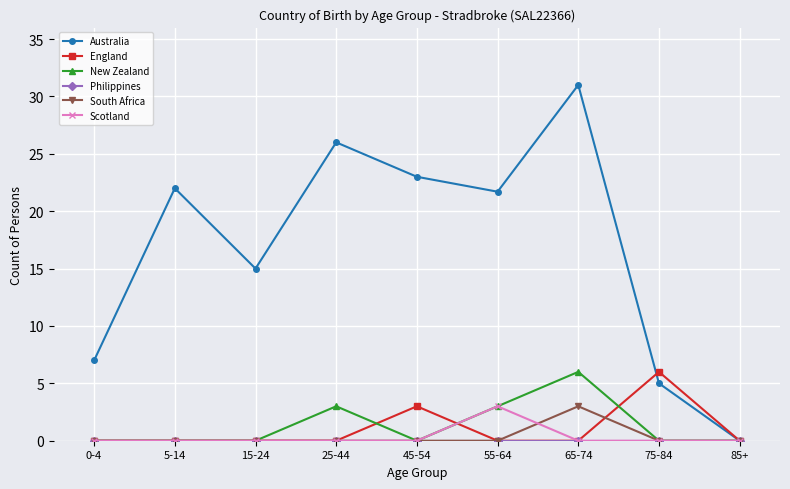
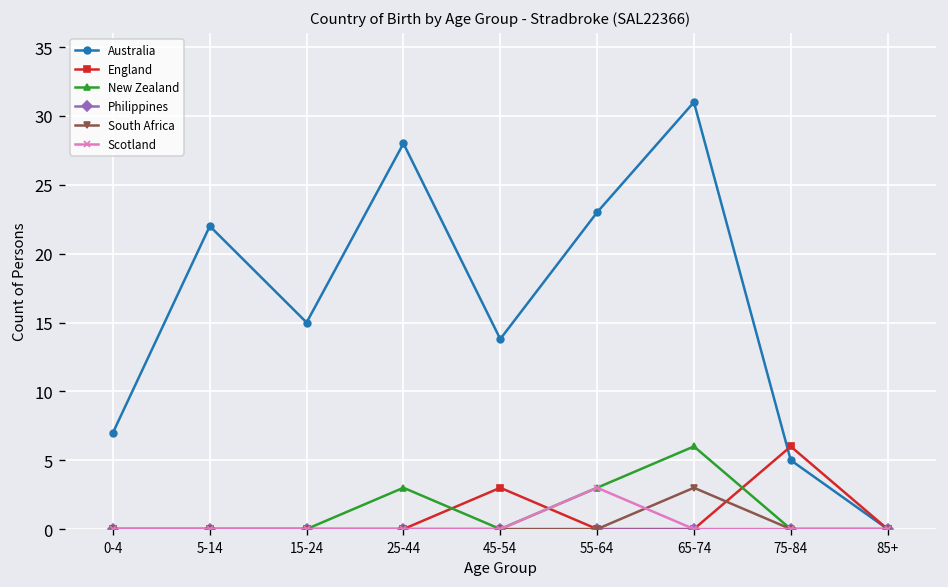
  {
    "Australia": {
      "0-4": 7.0,
      "5-14": 22.0,
      "15-24": 15.0,
-     "25-44": 26,
-     "45-54": 23.0,
-     "55-64": 21.7,
+     "25-44": 28,
+     "45-54": 13.8,
+     "55-64": 23.0,
      "65-74": 31.0,
      "75-84": 5.0
    },
    "England": {
      "45-54": 3.0,
      "75-84": 6.0
    },
    "New Zealand": {
      "25-44": 3.0,
      "65-74": 6.0
    },
    "South Africa": {
      "65-74": 3.0
    }
  }
